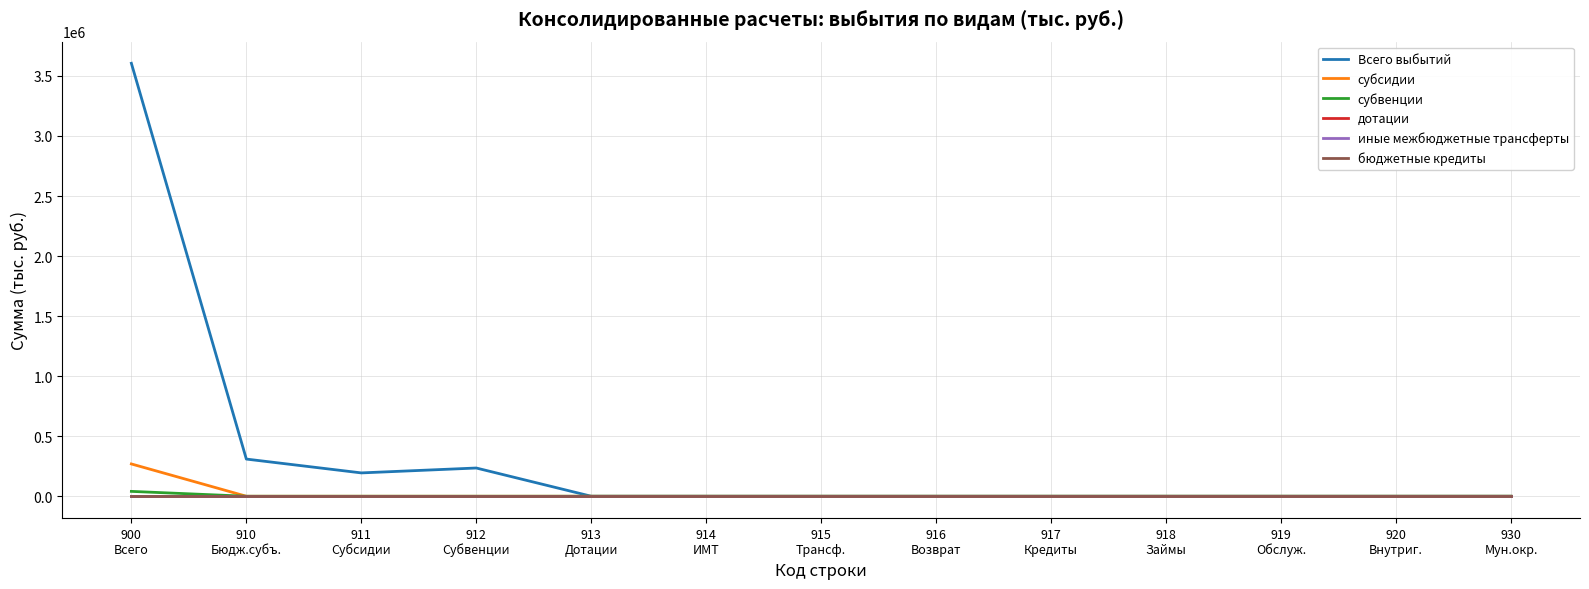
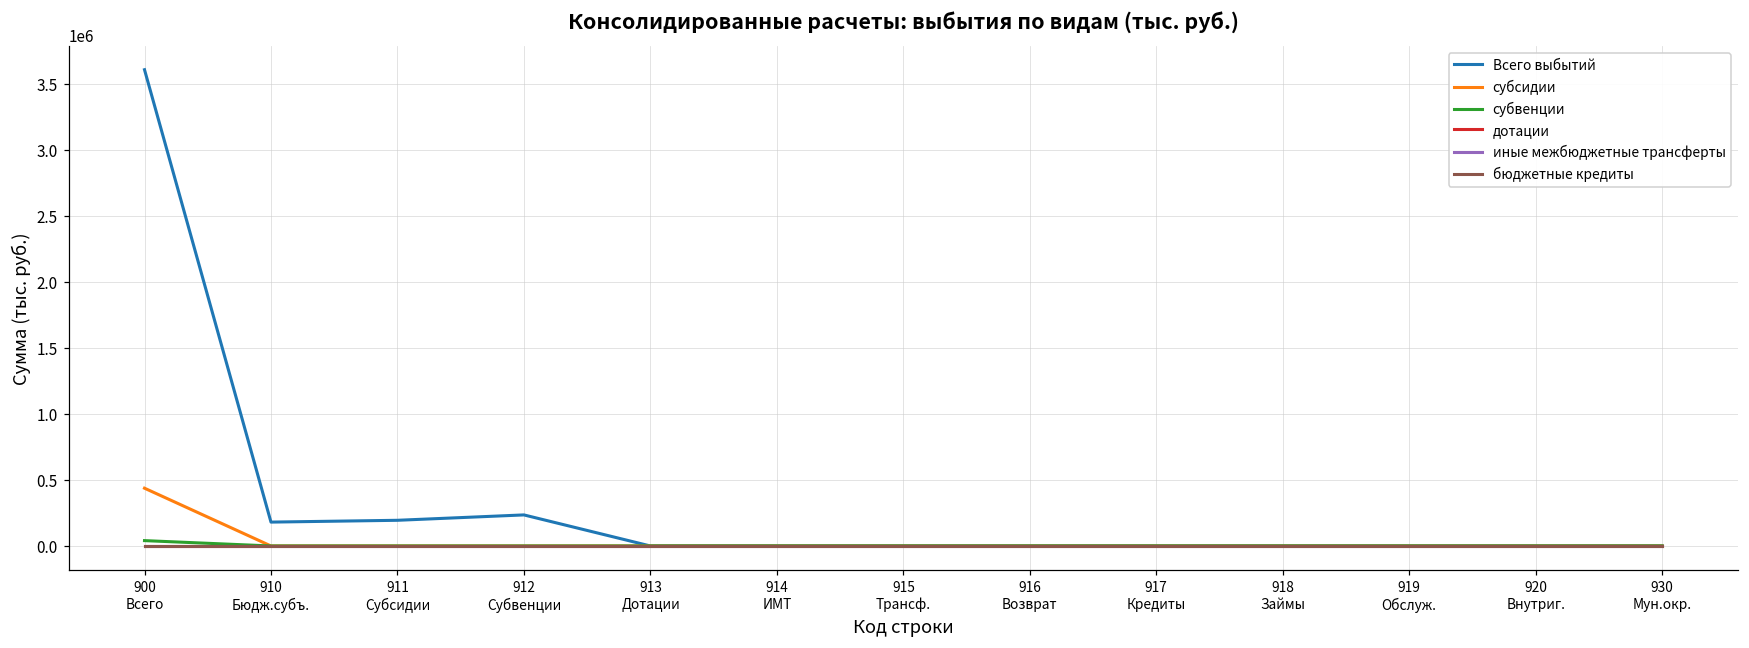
  {
    "Всего выбытий": {
      "900 Всего": 3610000,
-     "910 Бюдж.субъ.": 310000,
+     "910 Бюдж.субъ.": 180000,
      "911 Субсидии": 190000,
      "912 Субвенции": 240000
    },
    "субсидии": {
-     "900 Всего": 270000
+     "900 Всего": 440000
    },
    "субвенции": {
      "900 Всего": 40000
    },
    "бюджетные кредиты": {
      "900 Всего": 0
    }
  }
